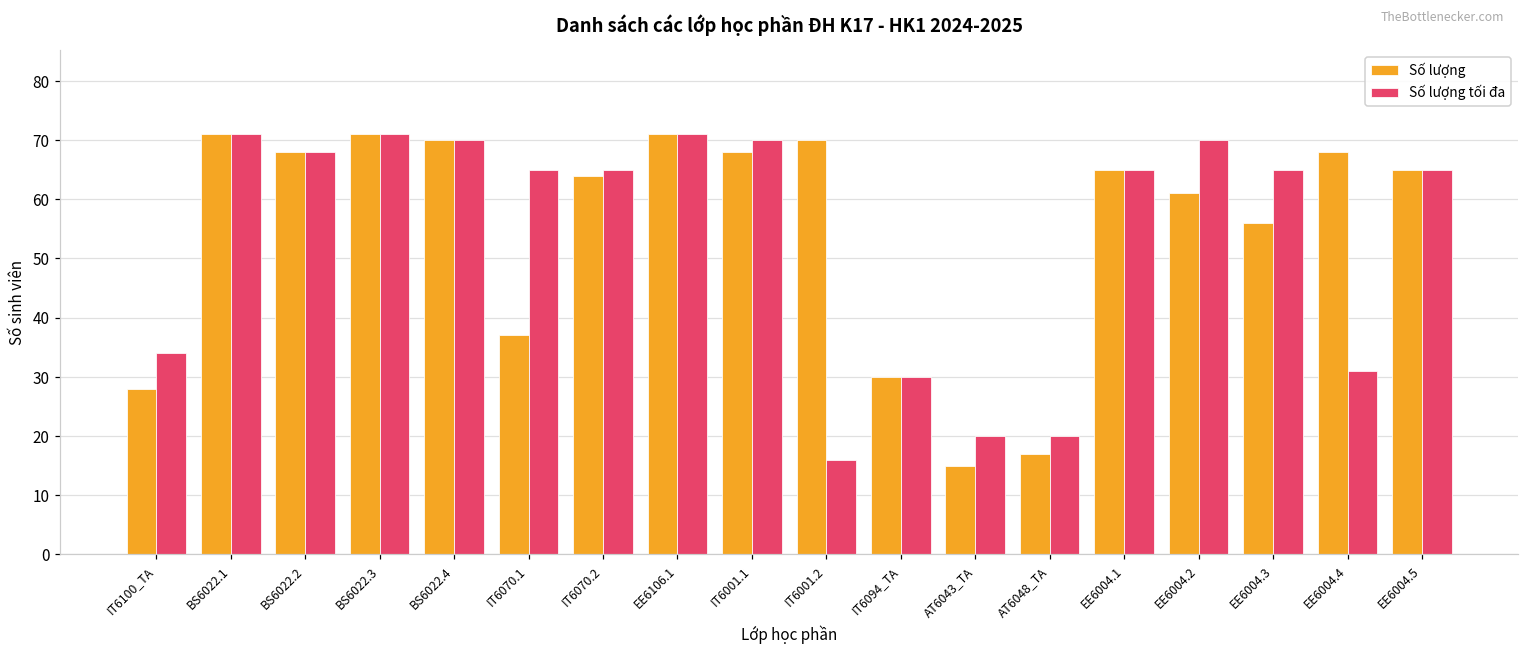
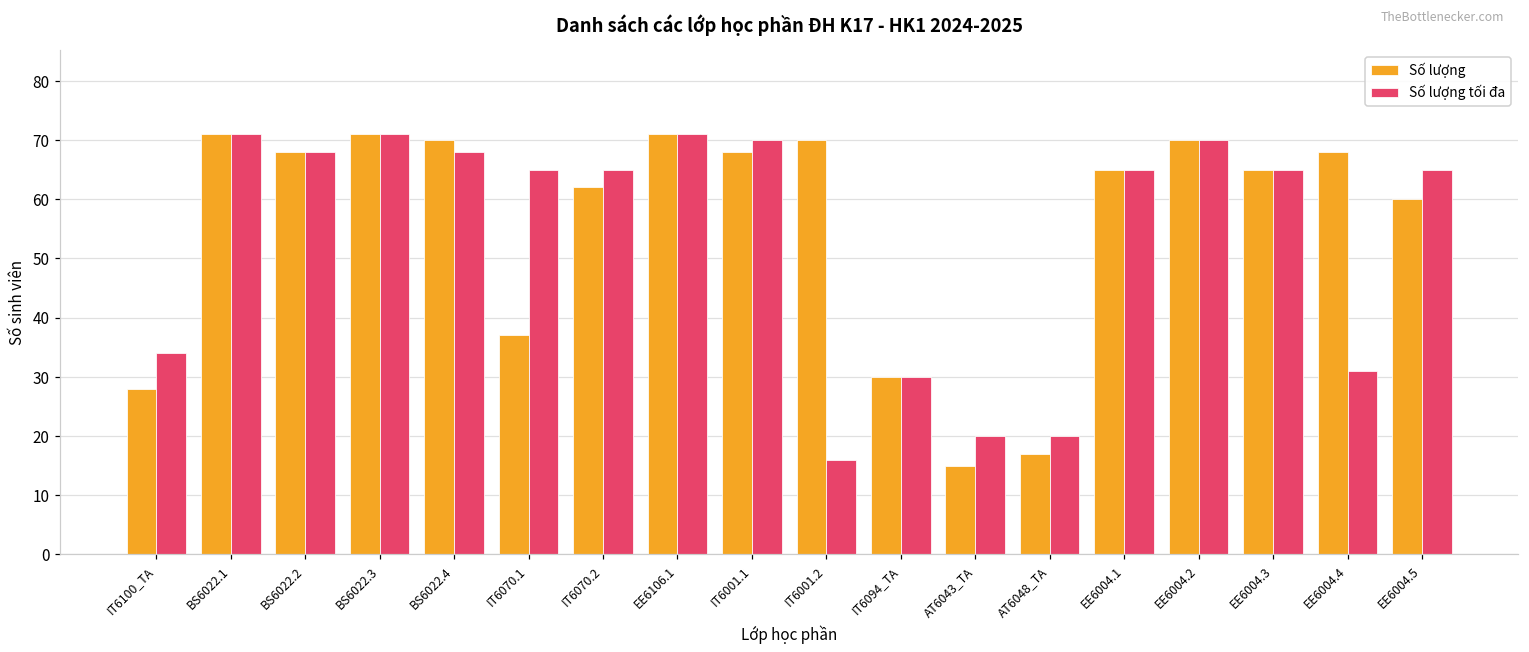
  {
    "Số lượng": {
      "IT6100_TA": 28,
      "BS6022.1": 71,
      "BS6022.2": 68,
      "BS6022.3": 71,
      "BS6022.4": 70,
      "IT6070.1": 37,
-     "IT6070.2": 64,
+     "IT6070.2": 62,
      "EE6106.1": 71,
      "IT6001.1": 68,
      "IT6001.2": 70,
      "IT6094_TA": 30,
      "AT6043_TA": 15,
      "AT6048_TA": 17,
      "EE6004.1": 65,
-     "EE6004.2": 61,
-     "EE6004.3": 56,
+     "EE6004.2": 70,
+     "EE6004.3": 65,
      "EE6004.4": 68,
-     "EE6004.5": 65
+     "EE6004.5": 60
    },
    "Số lượng tối đa": {
      "IT6100_TA": 34,
      "BS6022.1": 71,
      "BS6022.2": 68,
      "BS6022.3": 71,
-     "BS6022.4": 70,
+     "BS6022.4": 68,
      "IT6070.1": 65,
      "IT6070.2": 65,
      "EE6106.1": 71,
      "IT6001.1": 70,
      "IT6001.2": 16,
      "IT6094_TA": 30,
      "AT6043_TA": 20,
      "AT6048_TA": 20,
      "EE6004.1": 65,
      "EE6004.2": 70,
      "EE6004.3": 65,
      "EE6004.4": 31,
      "EE6004.5": 65
    }
  }
